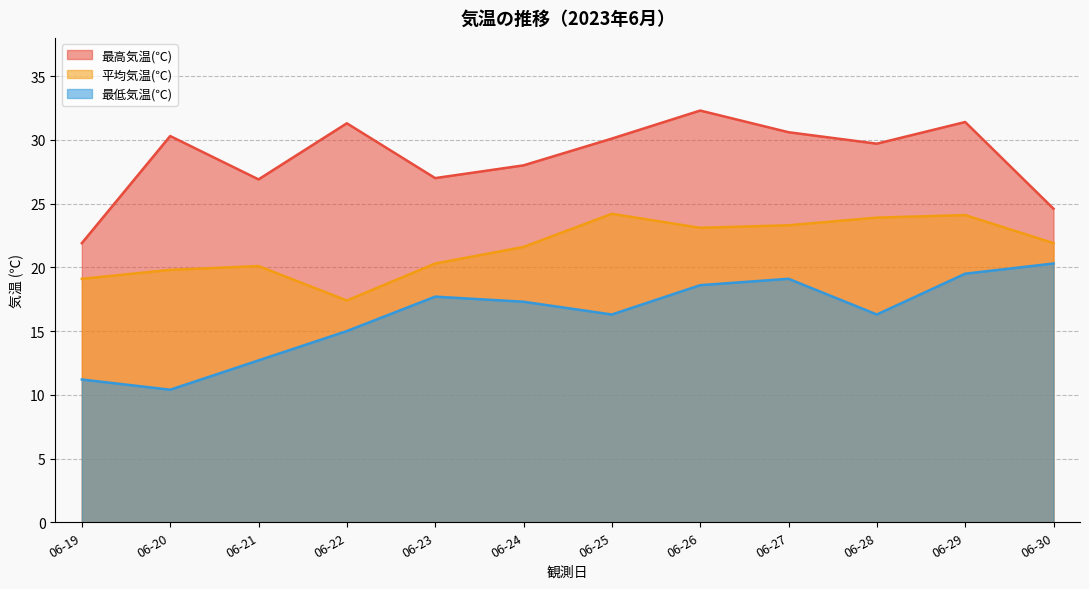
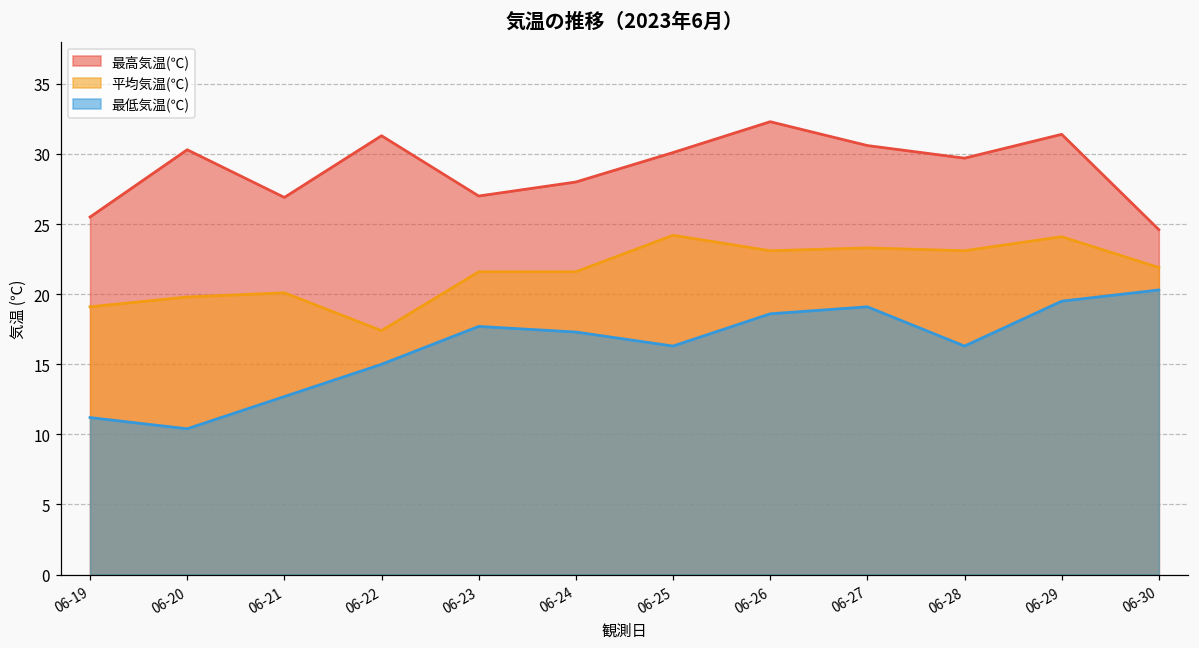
  {
    "最高気温(℃)": {
-     "06-19": 21.9,
+     "06-19": 25.5,
      "06-20": 30.3,
      "06-21": 26.9,
      "06-22": 31.3,
      "06-23": 27.0,
      "06-24": 28.0,
      "06-25": 30.1,
      "06-26": 32.3,
      "06-27": 30.6,
      "06-28": 29.7,
      "06-29": 31.4,
      "06-30": 24.6
    },
    "平均気温(℃)": {
      "06-19": 19.1,
      "06-20": 19.8,
      "06-21": 20.1,
      "06-22": 17.4,
-     "06-23": 20.3,
+     "06-23": 21.6,
      "06-24": 21.6,
      "06-25": 24.2,
      "06-26": 23.1,
      "06-27": 23.3,
-     "06-28": 23.9,
+     "06-28": 23.1,
      "06-29": 24.1,
      "06-30": 21.9
    },
    "最低気温(℃)": {
      "06-19": 11.2,
      "06-20": 10.4,
      "06-21": 12.7,
      "06-22": 15.0,
      "06-23": 17.7,
      "06-24": 17.3,
      "06-25": 16.3,
      "06-26": 18.6,
      "06-27": 19.1,
      "06-28": 16.3,
      "06-29": 19.5,
      "06-30": 20.3
    }
  }
